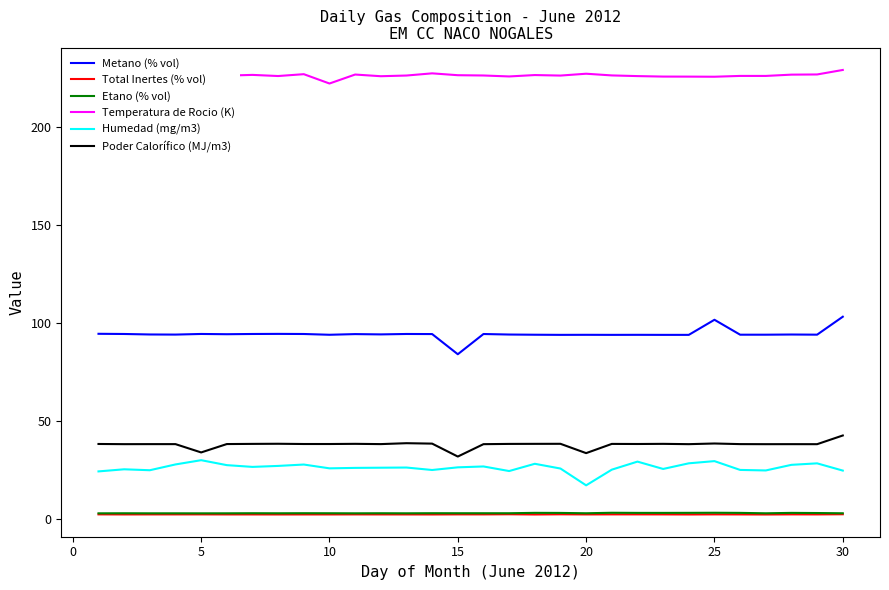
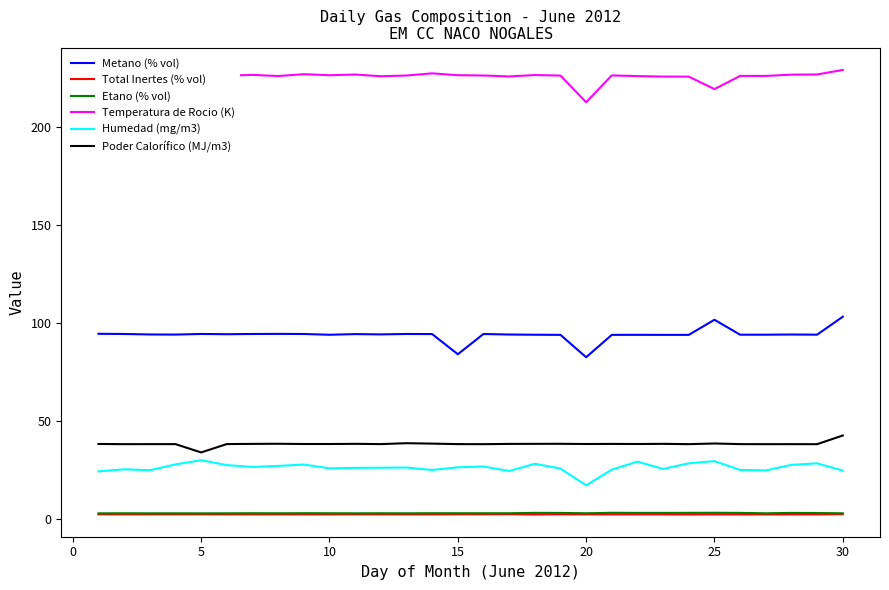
  {
    "Metano (% vol)": {
      "5": 94,
      "10": 94,
      "15": 84,
-     "20": 94,
+     "20": 82,
      "25": 102,
      "30": 103
    },
    "Temperatura de Rocio (K)": {
-     "10": 222,
+     "10": 226,
      "15": 226,
-     "20": 227,
-     "25": 225,
+     "20": 212,
+     "25": 219,
      "30": 229
    },
    "Humedad (mg/m3)": {
      "5": 30,
      "10": 26,
      "15": 26,
      "20": 17,
      "25": 29,
      "30": 25
    },
    "Poder Calorífico (MJ/m3)": {
      "5": 34,
      "10": 38,
-     "15": 32,
-     "20": 34,
+     "15": 38,
+     "20": 38,
      "25": 38,
      "30": 43
    }
  }
